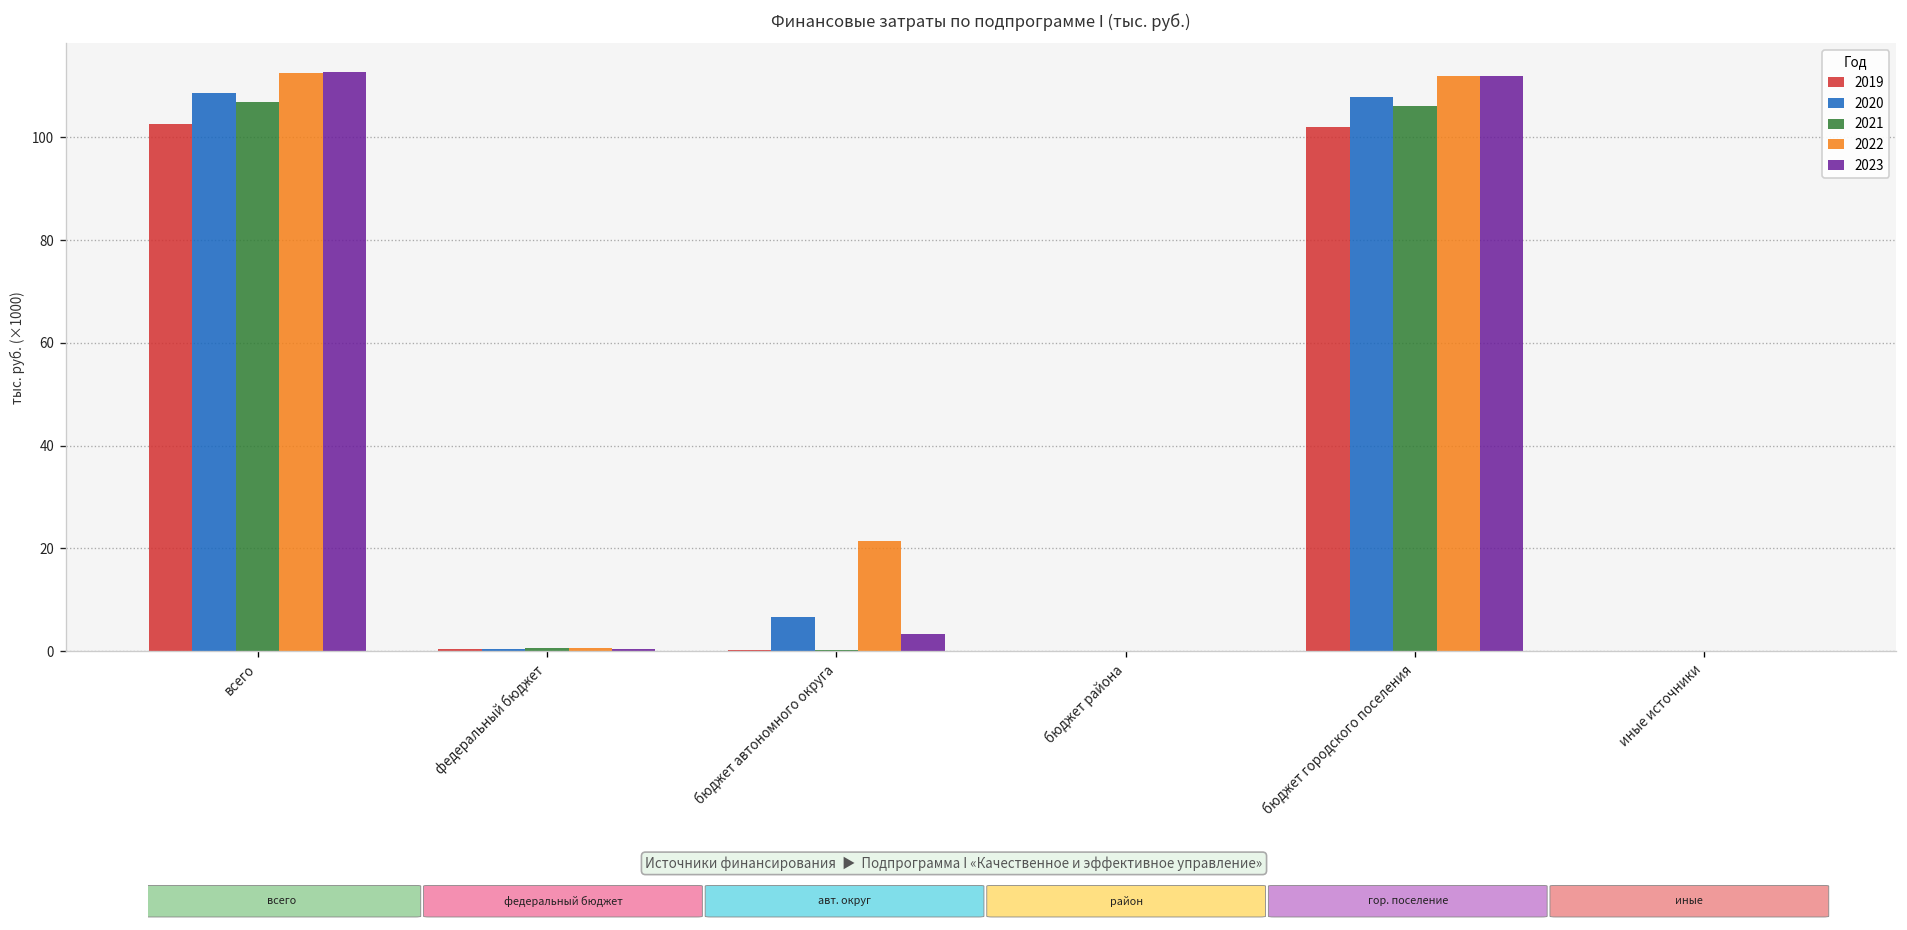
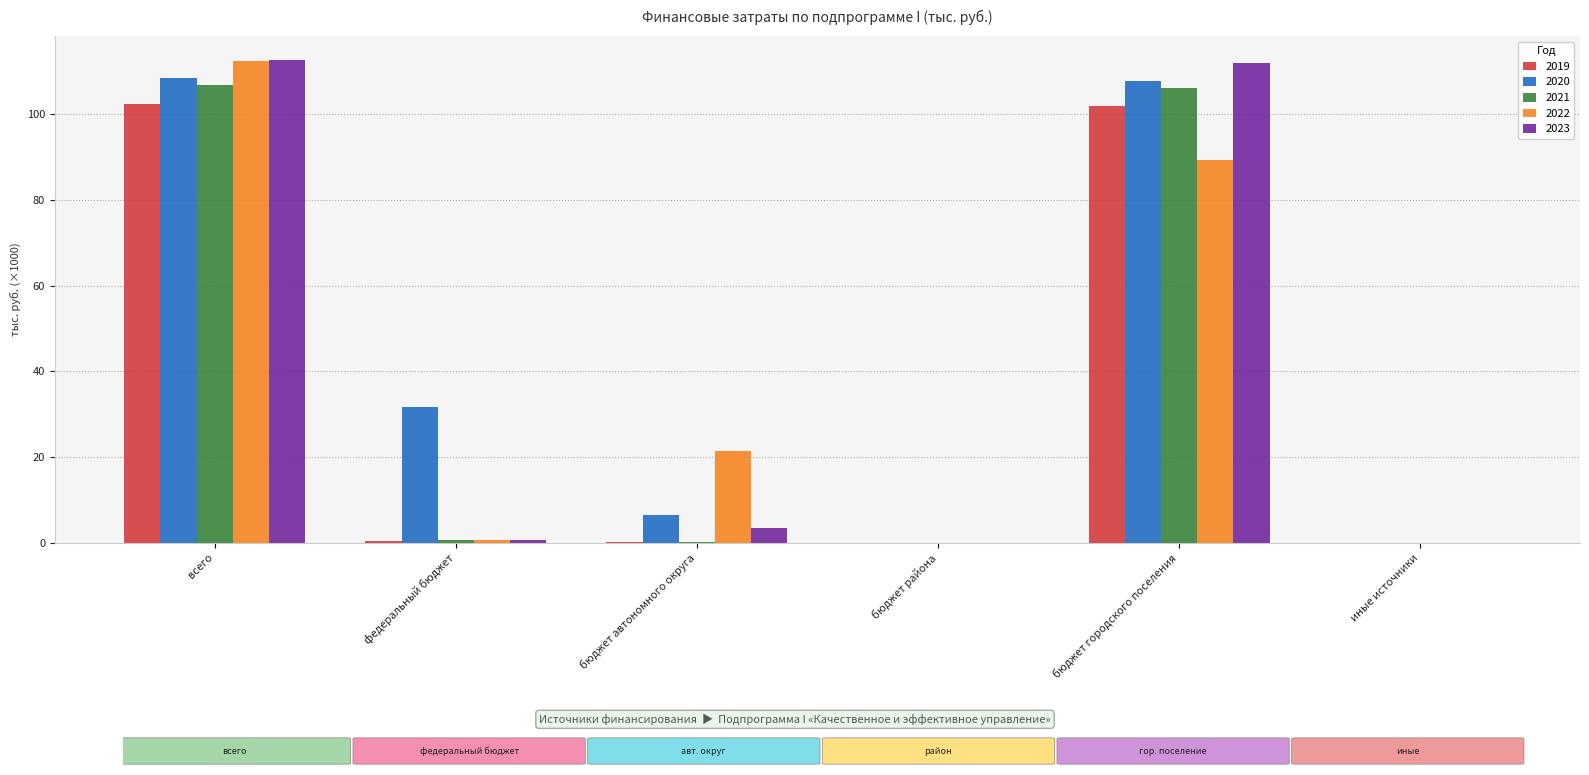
  {
    "2019": {
      "всего": 103,
      "бюджет района": 0,
      "бюджет городского поселения": 102,
      "иные источники": 0
    },
    "2020": {
      "всего": 109,
-     "федеральный бюджет": 1,
+     "федеральный бюджет": 32,
      "бюджет автономного округа": 7,
      "бюджет района": 0,
      "бюджет городского поселения": 108,
      "иные источники": 0
    },
    "2021": {
      "всего": 107,
      "бюджет района": 0,
      "бюджет городского поселения": 106,
      "иные источники": 0
    },
    "2022": {
      "всего": 113,
      "бюджет автономного округа": 21,
      "бюджет района": 0,
-     "бюджет городского поселения": 112,
+     "бюджет городского поселения": 89,
      "иные источники": 0
    },
    "2023": {
      "всего": 113,
      "бюджет автономного округа": 3,
      "бюджет района": 0,
      "бюджет городского поселения": 112,
      "иные источники": 0
    }
  }
